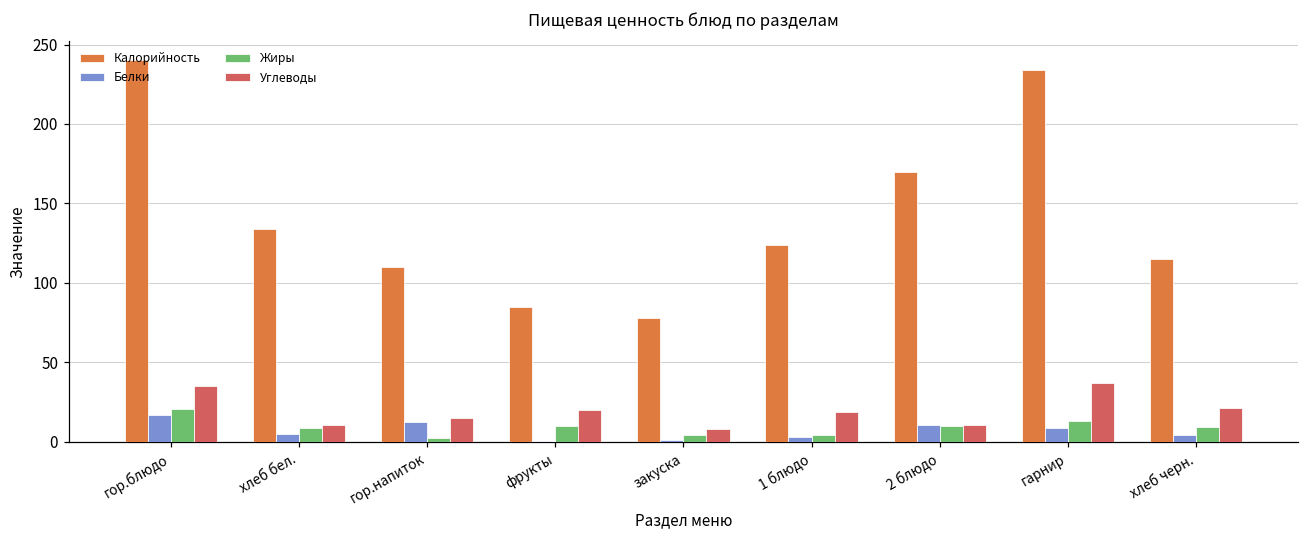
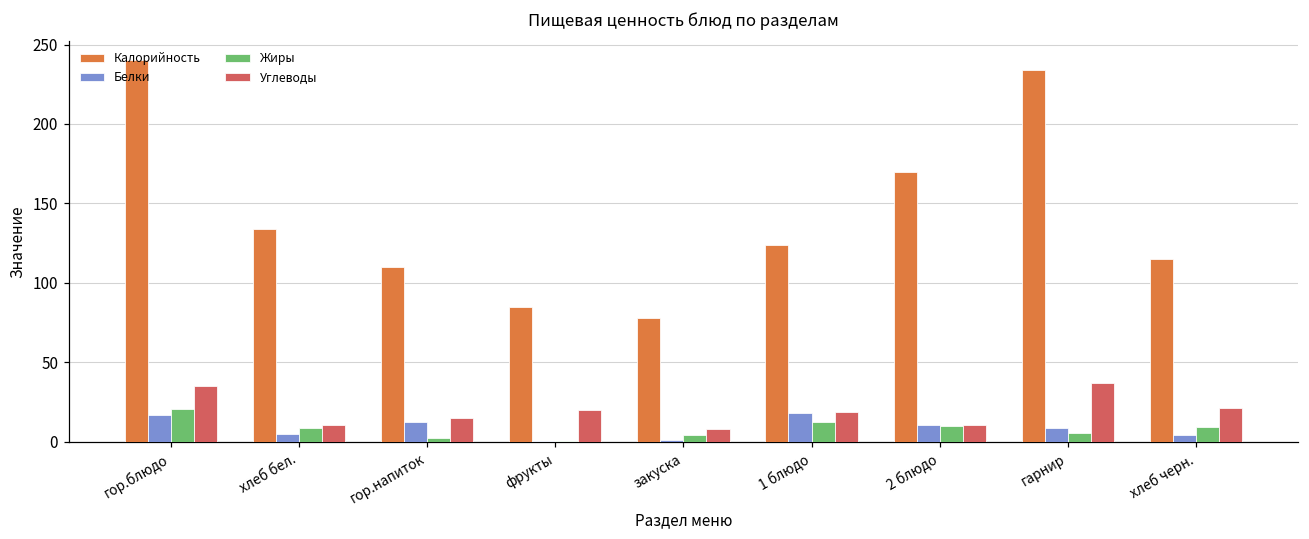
  {
    "Белки": {
      "гор.блюдо": 17,
      "хлеб бел.": 5,
      "гор.напиток": 13,
-     "1 блюдо": 3,
+     "1 блюдо": 18,
      "2 блюдо": 11,
      "гарнир": 8,
      "хлеб черн.": 4
    },
    "Жиры": {
      "гор.блюдо": 20,
      "хлеб бел.": 9,
      "гор.напиток": 3,
-     "фрукты": 10,
+     "фрукты": 0,
      "закуска": 5,
-     "1 блюдо": 4,
+     "1 блюдо": 13,
      "2 блюдо": 10,
-     "гарнир": 13,
+     "гарнир": 6,
      "хлеб черн.": 10
    }
  }
